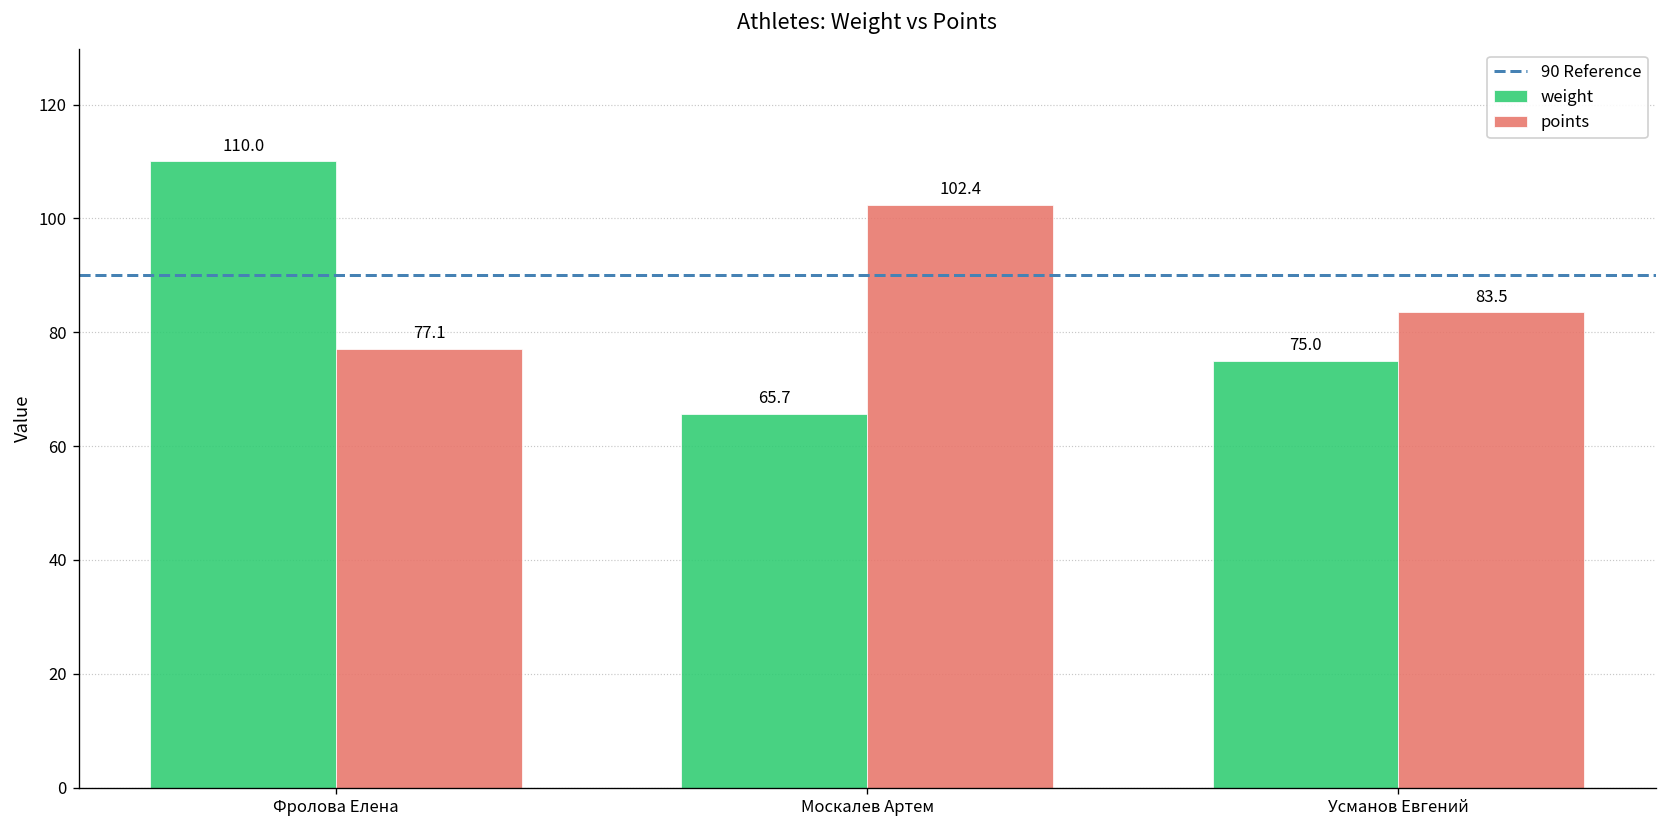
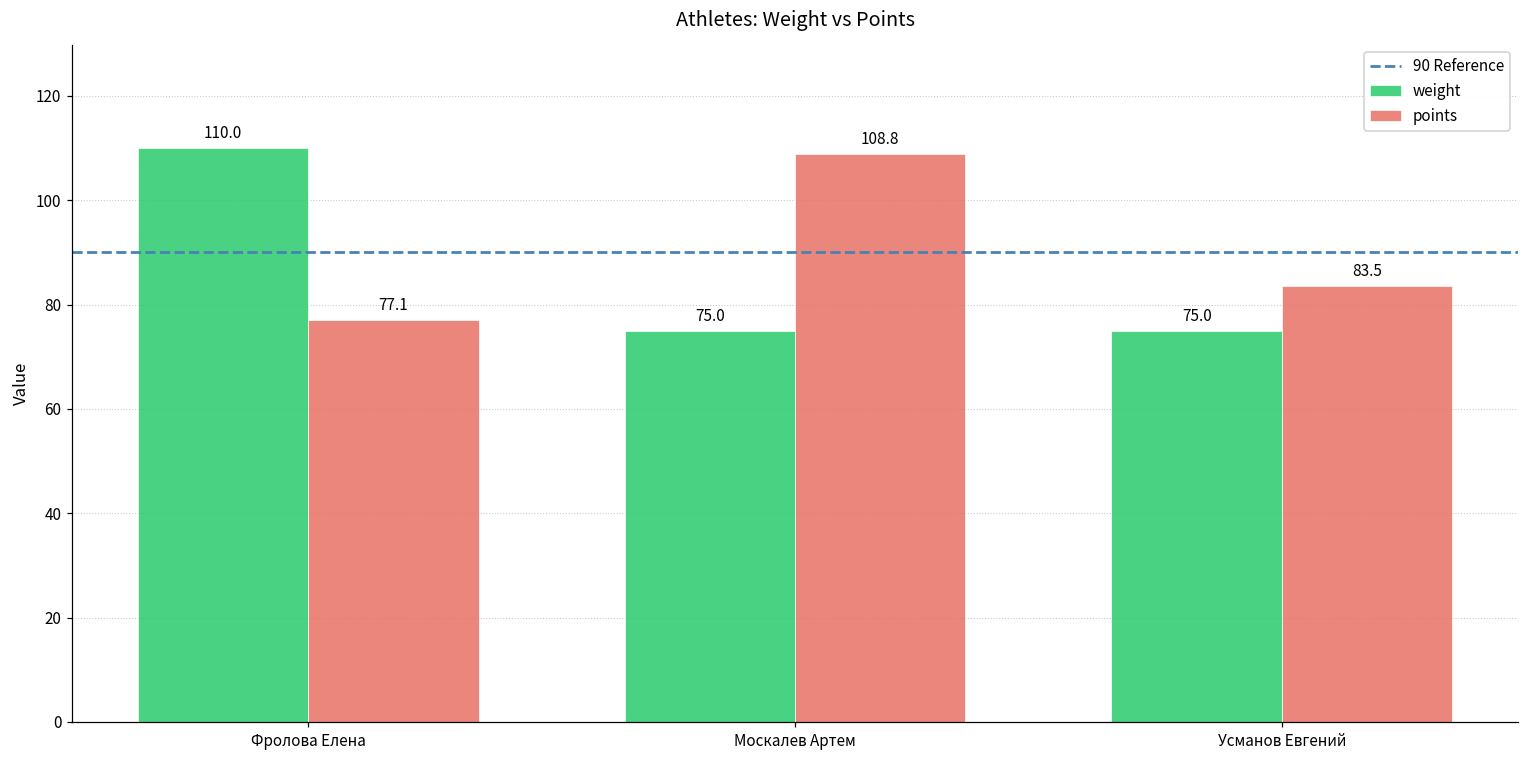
  {
    "weight": {
      "Фролова Елена": 110.0,
-     "Москалев Артем": 65.7,
+     "Москалев Артем": 75.0,
      "Усманов Евгений": 75.0
    },
    "points": {
      "Фролова Елена": 77.1,
-     "Москалев Артем": 102.4,
+     "Москалев Артем": 108.8,
      "Усманов Евгений": 83.5
    }
  }
